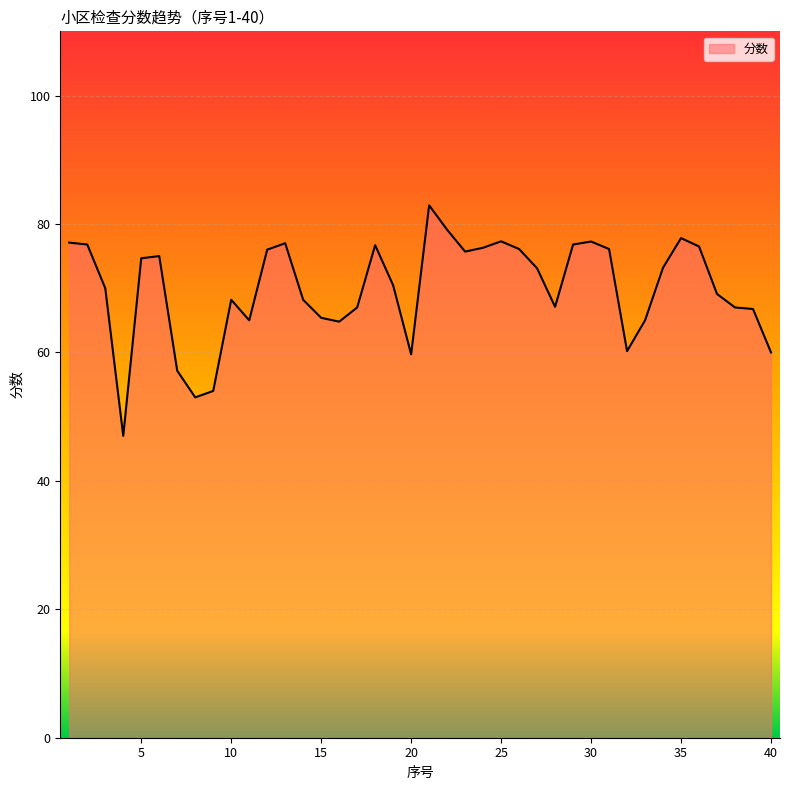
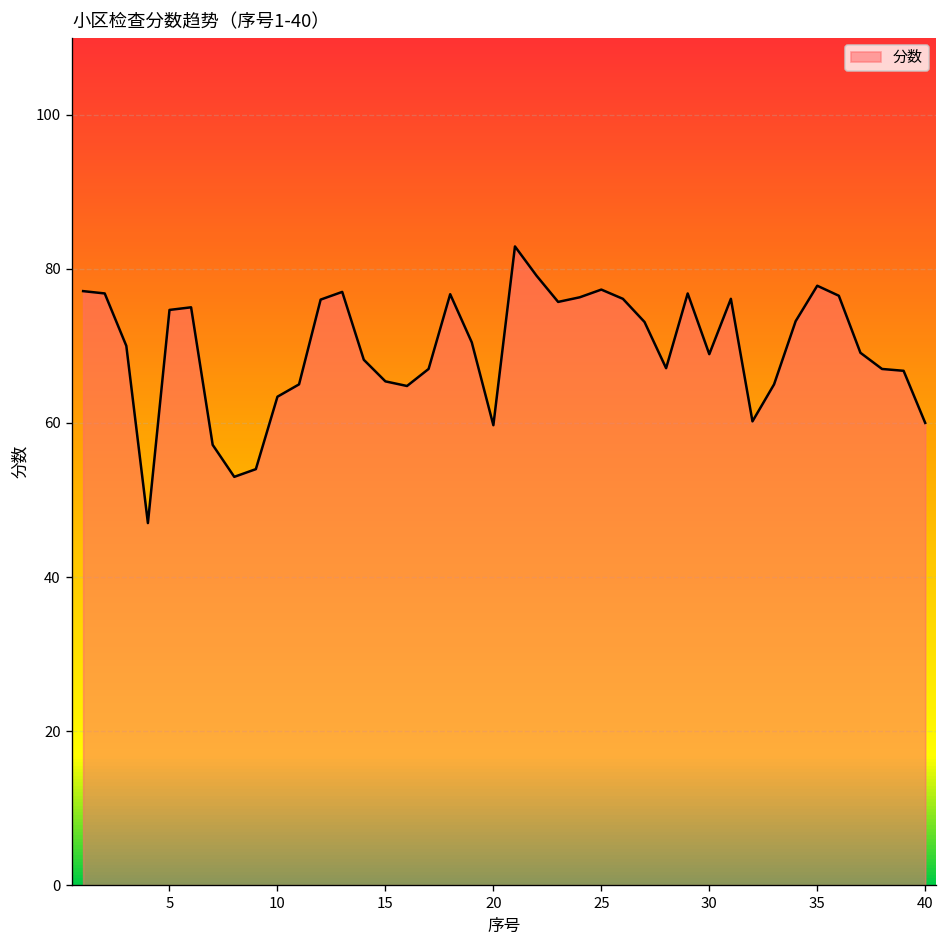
  {
    "5": 75,
-   "10": 68,
+   "10": 63,
    "15": 65,
    "20": 60,
    "25": 77,
-   "30": 77,
+   "30": 69,
    "35": 78,
    "40": 60
  }
